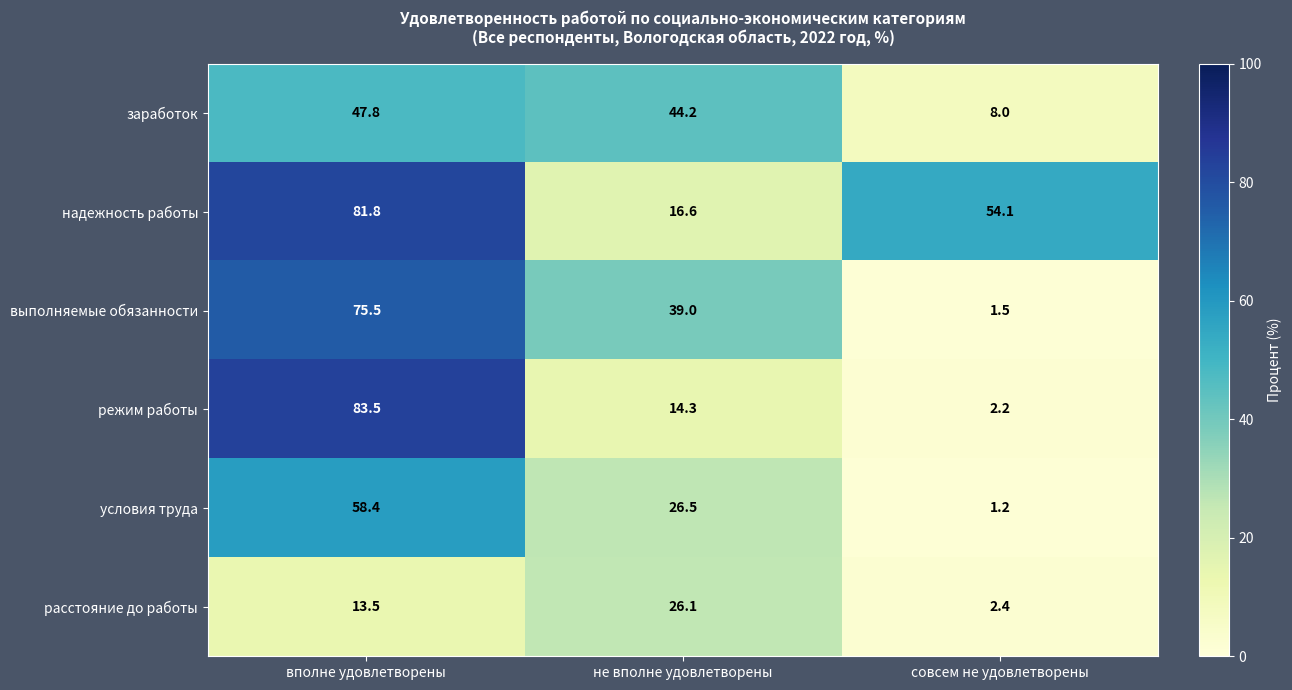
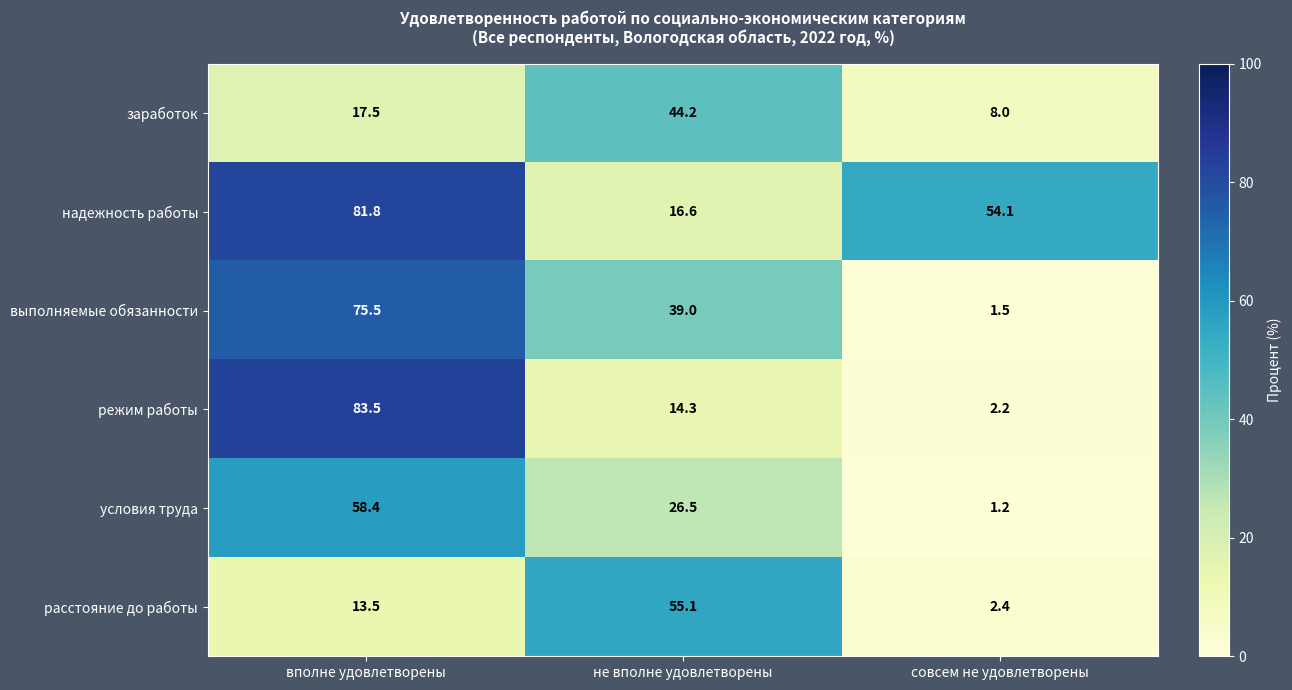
  {
    "заработок": {
-     "вполне удовлетворены": 47.8,
+     "вполне удовлетворены": 17.5,
      "не вполне удовлетворены": 44.2,
      "совсем не удовлетворены": 8.0
    },
    "надежность работы": {
      "вполне удовлетворены": 81.8,
      "не вполне удовлетворены": 16.6,
      "совсем не удовлетворены": 54.1
    },
    "выполняемые обязанности": {
      "вполне удовлетворены": 75.5,
      "не вполне удовлетворены": 39.0,
      "совсем не удовлетворены": 1.5
    },
    "режим работы": {
      "вполне удовлетворены": 83.5,
      "не вполне удовлетворены": 14.3,
      "совсем не удовлетворены": 2.2
    },
    "условия труда": {
      "вполне удовлетворены": 58.4,
      "не вполне удовлетворены": 26.5,
      "совсем не удовлетворены": 1.2
    },
    "расстояние до работы": {
      "вполне удовлетворены": 13.5,
-     "не вполне удовлетворены": 26.1,
+     "не вполне удовлетворены": 55.1,
      "совсем не удовлетворены": 2.4
    }
  }
